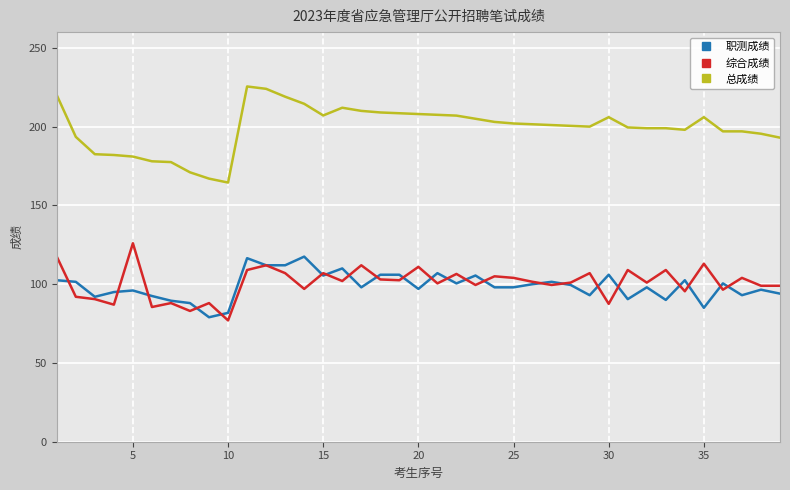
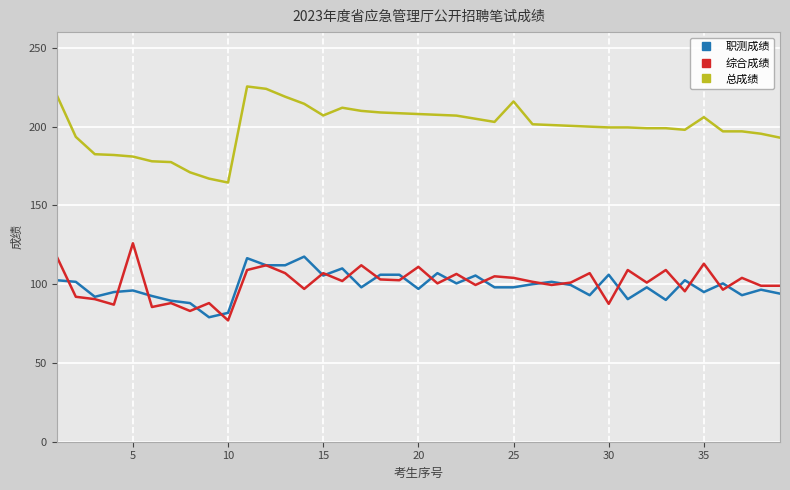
  {
    "职测成绩": {
      "5": 96,
      "10": 82,
      "20": 97,
      "25": 98,
      "30": 106,
-     "35": 85
+     "35": 95
    },
    "综合成绩": {
      "5": 126,
      "10": 77,
      "20": 111,
      "25": 104,
      "30": 88,
      "35": 113
    },
    "总成绩": {
      "5": 181,
      "10": 165,
      "15": 207,
      "20": 208,
-     "25": 202,
-     "30": 206,
+     "25": 216,
+     "30": 200,
      "35": 206
    }
  }
